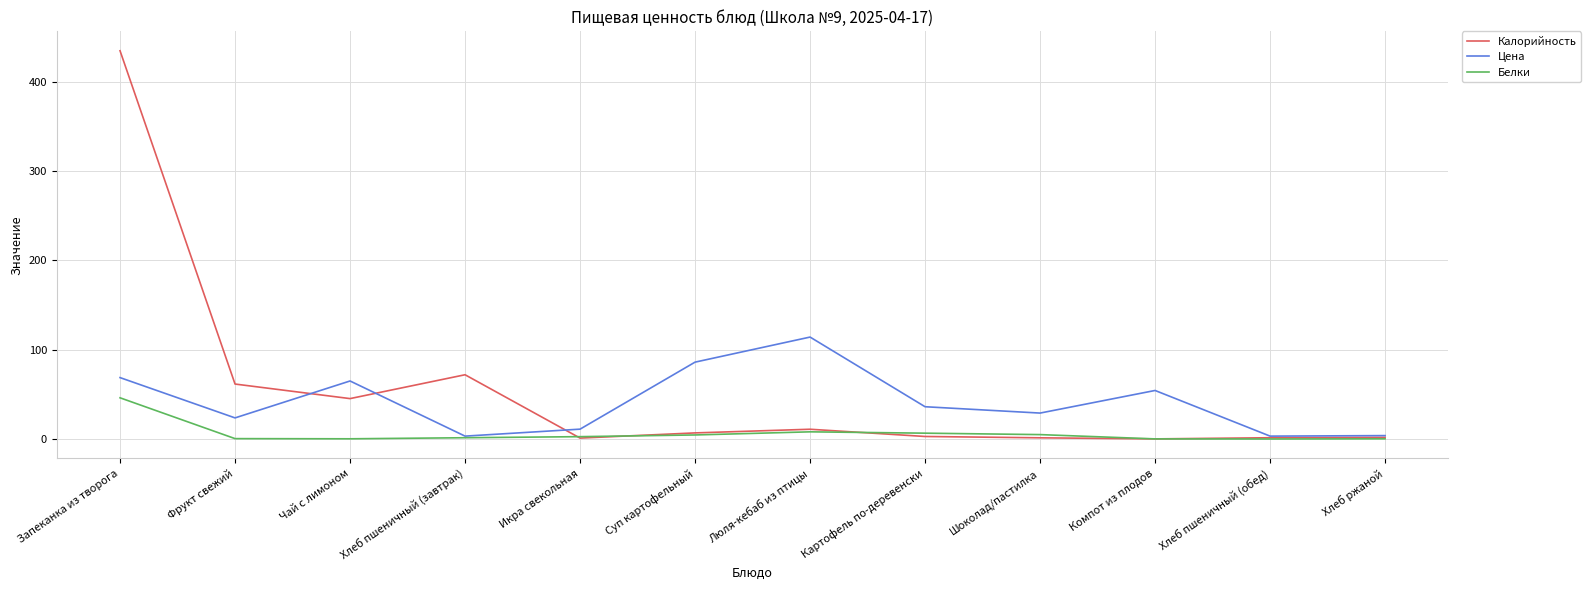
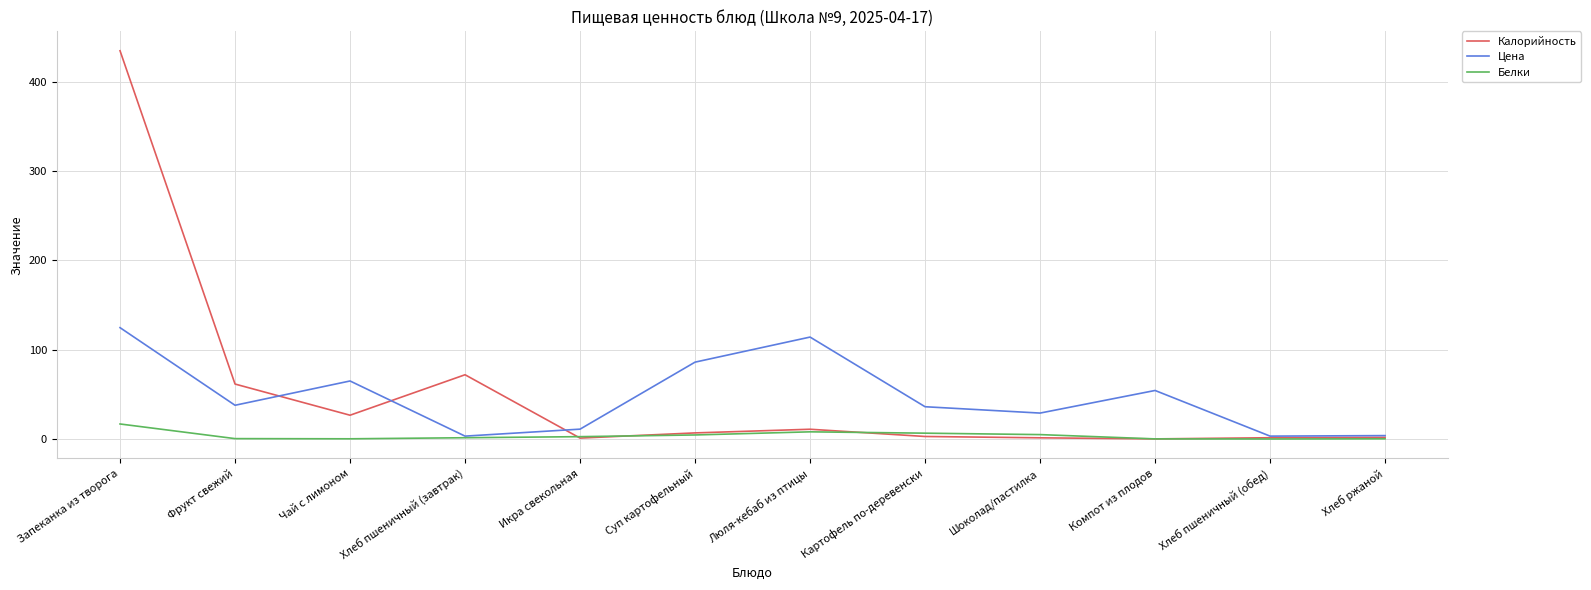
  {
    "Калорийность": {
      "Запеканка из творога": 430,
      "Фрукт свежий": 60,
-     "Чай с лимоном": 50,
+     "Чай с лимоном": 30,
      "Хлеб пшеничный (завтрак)": 70,
      "Люля-кебаб из птицы": 10,
      "Картофель по-деревенски": 0,
      "Шоколад/пастилка": 0
    },
    "Цена": {
-     "Запеканка из творога": 70,
-     "Фрукт свежий": 20,
+     "Запеканка из творога": 120,
+     "Фрукт свежий": 40,
      "Чай с лимоном": 70,
      "Икра свекольная": 10,
      "Суп картофельный": 90,
      "Люля-кебаб из птицы": 110,
      "Картофель по-деревенски": 40,
      "Шоколад/пастилка": 30,
      "Компот из плодов": 50
    },
    "Белки": {
-     "Запеканка из творога": 50,
+     "Запеканка из творога": 20,
      "Фрукт свежий": 0,
      "Чай с лимоном": 0,
      "Люля-кебаб из птицы": 10,
      "Картофель по-деревенски": 10,
      "Шоколад/пастилка": 10
    }
  }
